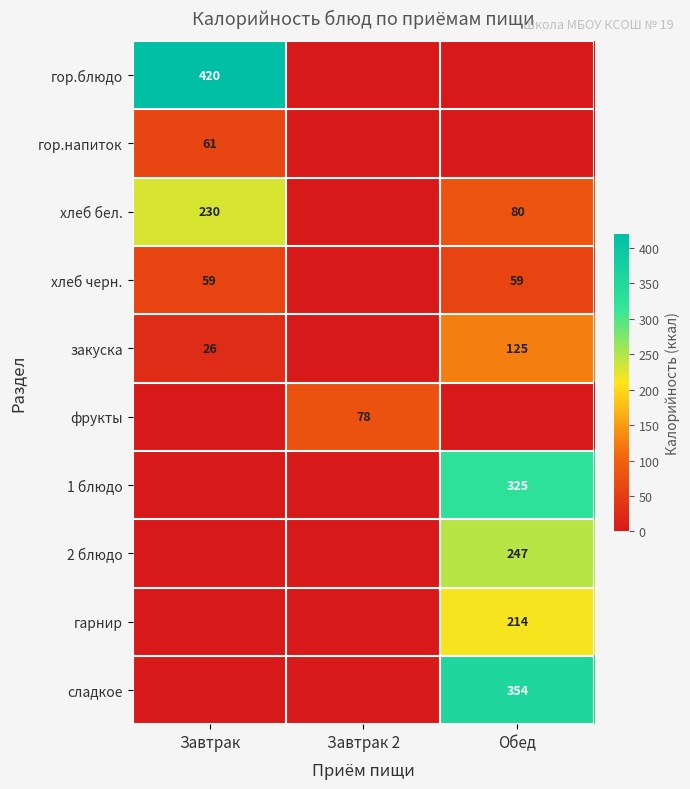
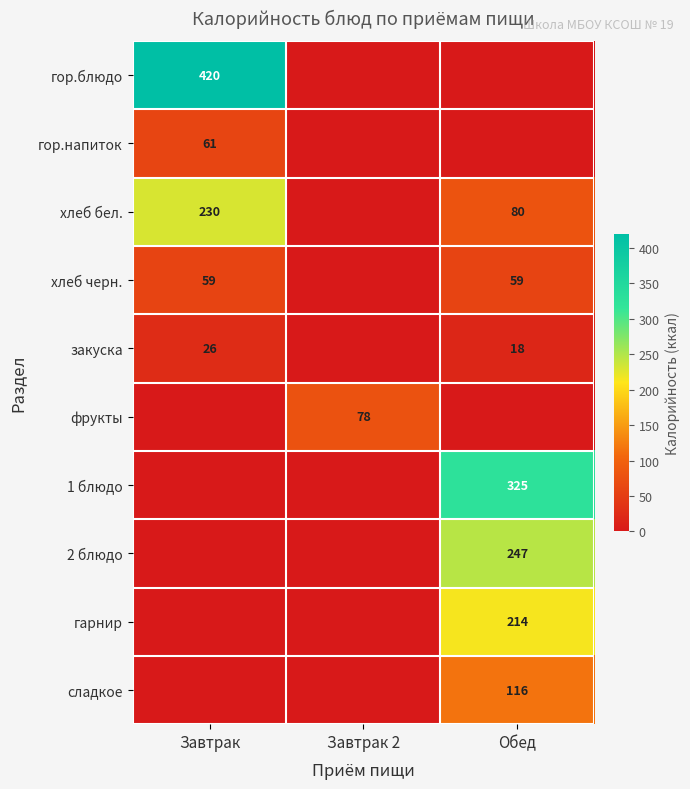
  {
    "гор.блюдо": {
      "Завтрак": 420
    },
    "гор.напиток": {
      "Завтрак": 61
    },
    "хлеб бел.": {
      "Завтрак": 230,
      "Обед": 80
    },
    "хлеб черн.": {
      "Завтрак": 59,
      "Обед": 59
    },
    "закуска": {
      "Завтрак": 26,
-     "Обед": 125
+     "Обед": 18
    },
    "фрукты": {
      "Завтрак 2": 78
    },
    "1 блюдо": {
      "Обед": 325
    },
    "2 блюдо": {
      "Обед": 247
    },
    "гарнир": {
      "Обед": 214
    },
    "сладкое": {
-     "Обед": 354
+     "Обед": 116
    }
  }
